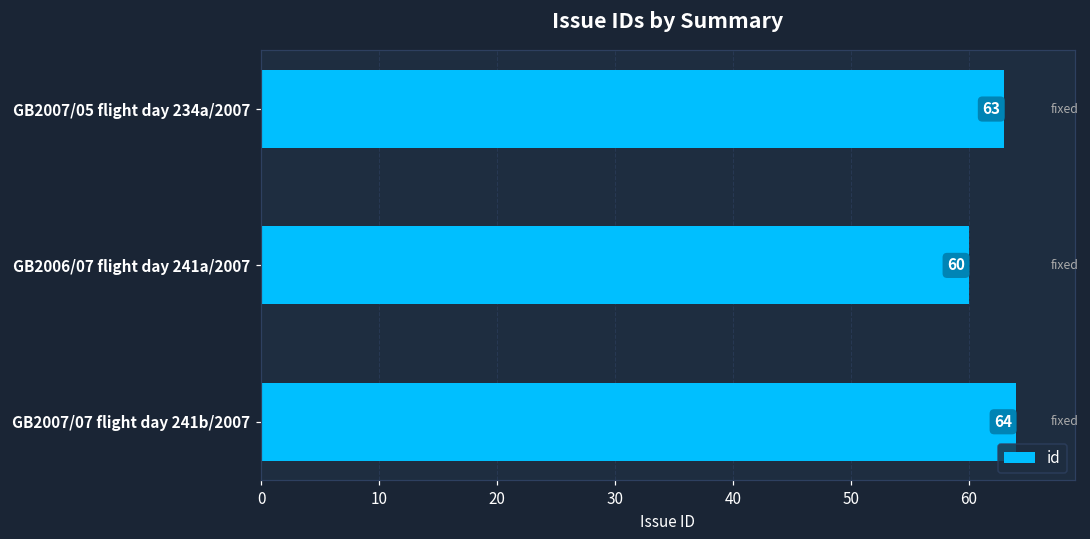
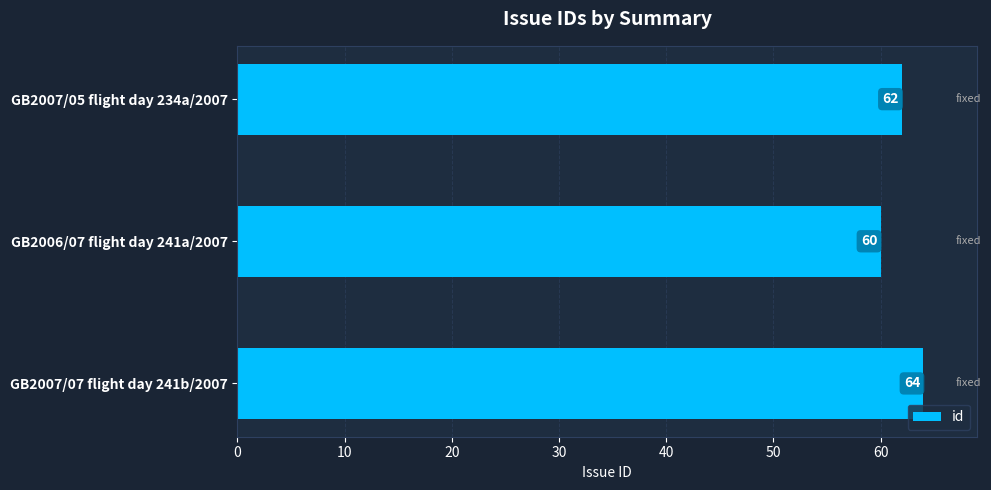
  {
-   "GB2007/05 flight day 234a/2007": 63
+   "GB2007/05 flight day 234a/2007": 62
  }
